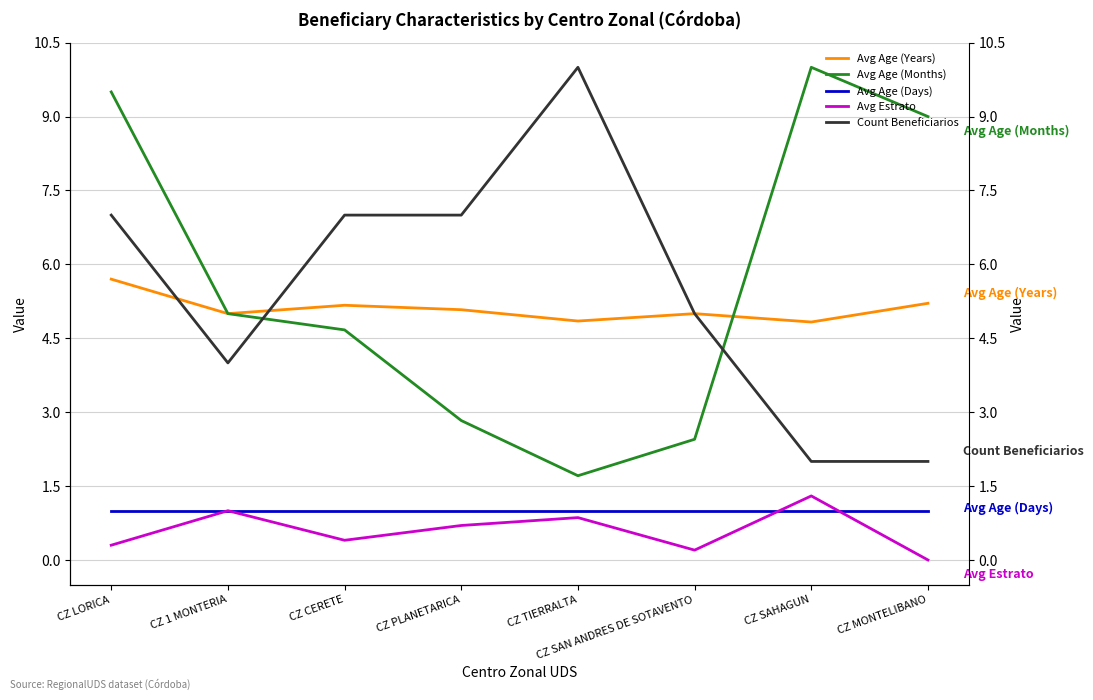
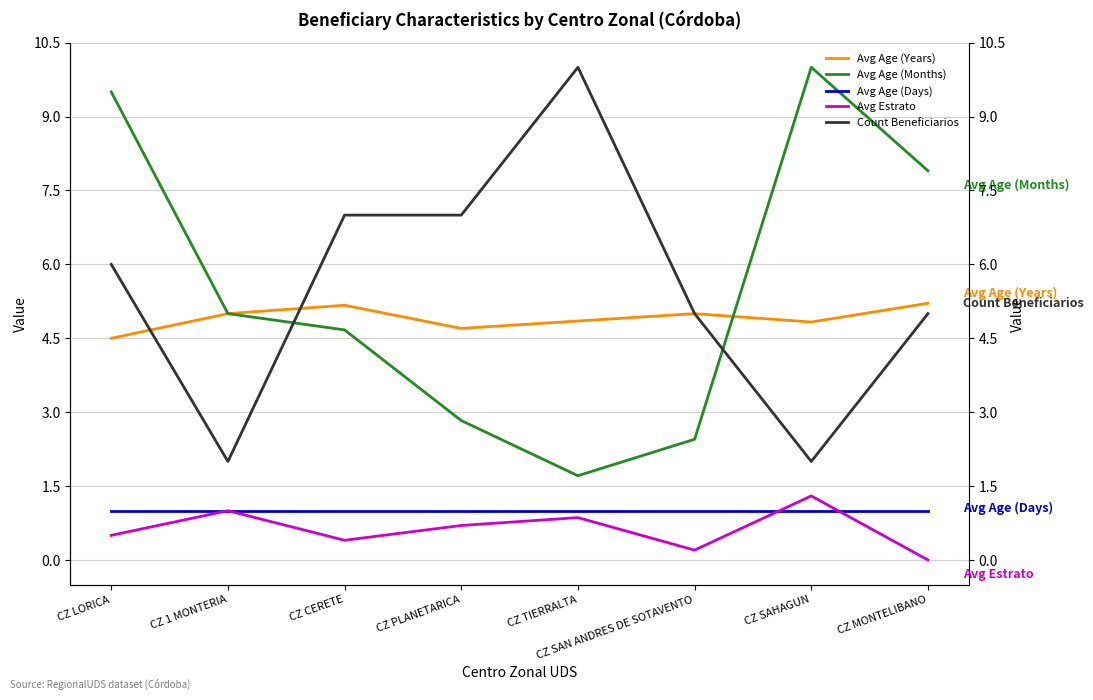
  {
    "Avg Age (Years)": {
-     "CZ LORICA": 5.7,
+     "CZ LORICA": 4.5,
      "CZ CERETE": 5.2,
-     "CZ PLANETARICA": 5.1,
+     "CZ PLANETARICA": 4.7,
      "CZ TIERRALTA": 4.9,
      "CZ SAHAGUN": 4.8,
      "CZ MONTELIBANO": 5.2
    },
    "Avg Age (Months)": {
      "CZ LORICA": 9.5,
      "CZ CERETE": 4.7,
      "CZ PLANETARICA": 2.8,
      "CZ TIERRALTA": 1.7,
      "CZ SAN ANDRES DE SOTAVENTO": 2.5,
      "CZ SAHAGUN": 10.0,
-     "CZ MONTELIBANO": 9.0
+     "CZ MONTELIBANO": 7.9
    },
    "Avg Age (Days)": {
      "CZ LORICA": 1.0,
      "CZ CERETE": 1.0,
      "CZ PLANETARICA": 1.0,
      "CZ TIERRALTA": 1.0,
      "CZ SAN ANDRES DE SOTAVENTO": 1.0,
      "CZ SAHAGUN": 1.0,
      "CZ MONTELIBANO": 1.0
    },
    "Avg Estrato": {
-     "CZ LORICA": 0.3,
+     "CZ LORICA": 0.5,
      "CZ CERETE": 0.4,
      "CZ PLANETARICA": 0.7,
      "CZ TIERRALTA": 0.9,
      "CZ SAN ANDRES DE SOTAVENTO": 0.2,
      "CZ SAHAGUN": 1.3,
      "CZ MONTELIBANO": 0.0
    },
    "Count Beneficiarios": {
-     "CZ LORICA": 7,
-     "CZ 1 MONTERIA": 4,
+     "CZ LORICA": 6,
+     "CZ 1 MONTERIA": 2,
      "CZ CERETE": 7,
      "CZ PLANETARICA": 7,
      "CZ TIERRALTA": 10,
      "CZ SAHAGUN": 2,
-     "CZ MONTELIBANO": 2
+     "CZ MONTELIBANO": 5
    }
  }
